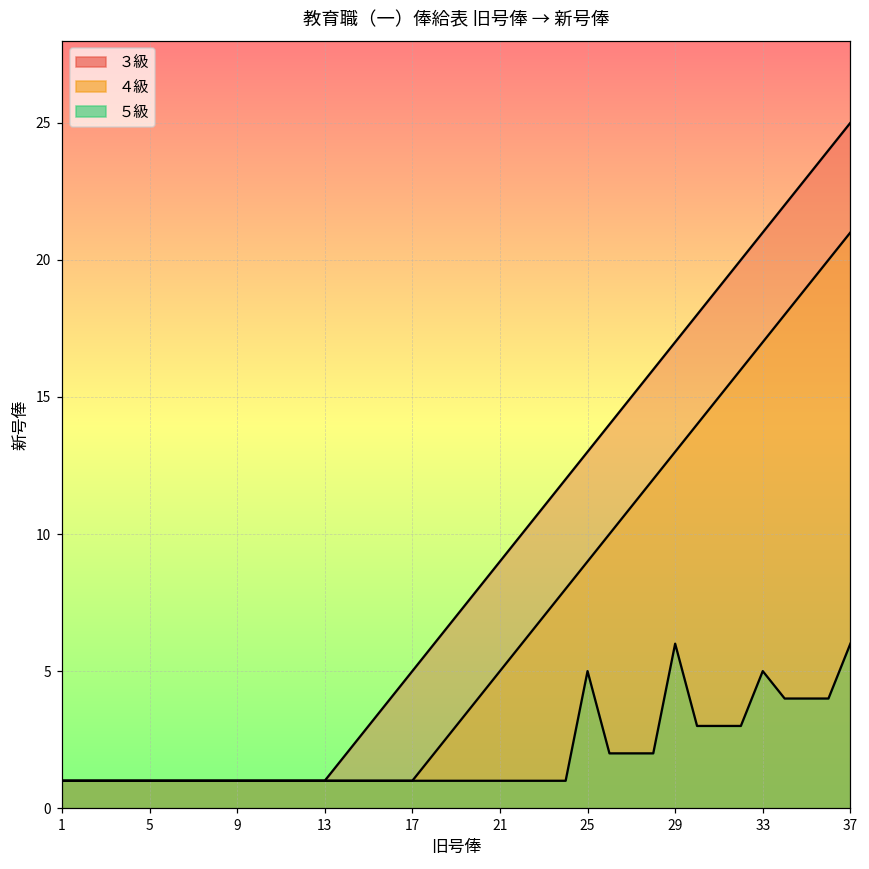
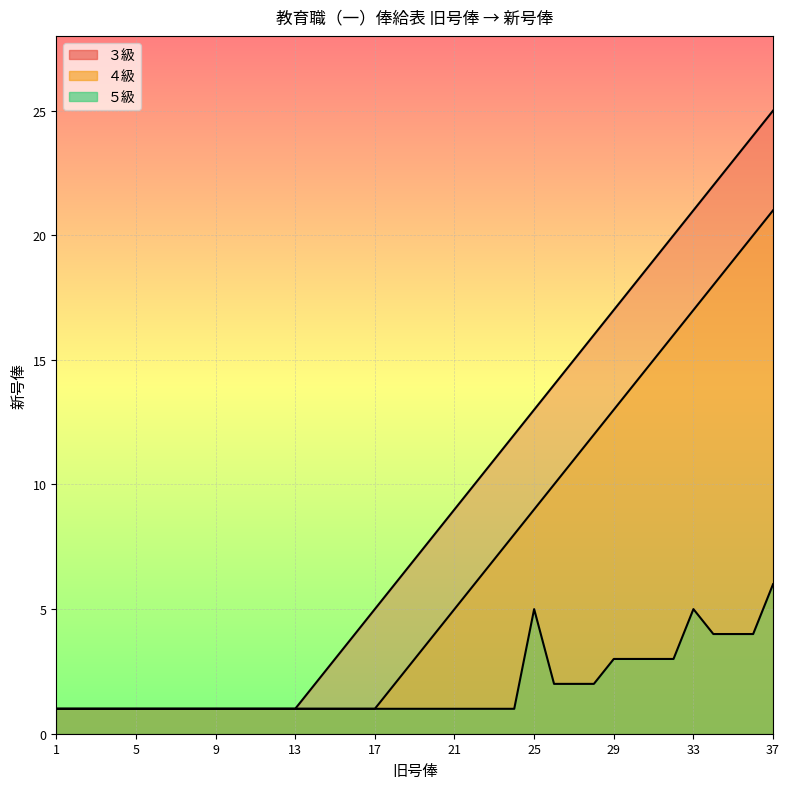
  {
    "５級": {
      "21": 1,
      "25": 5,
-     "29": 6,
+     "29": 3,
      "33": 5,
      "37": 6
    }
  }
